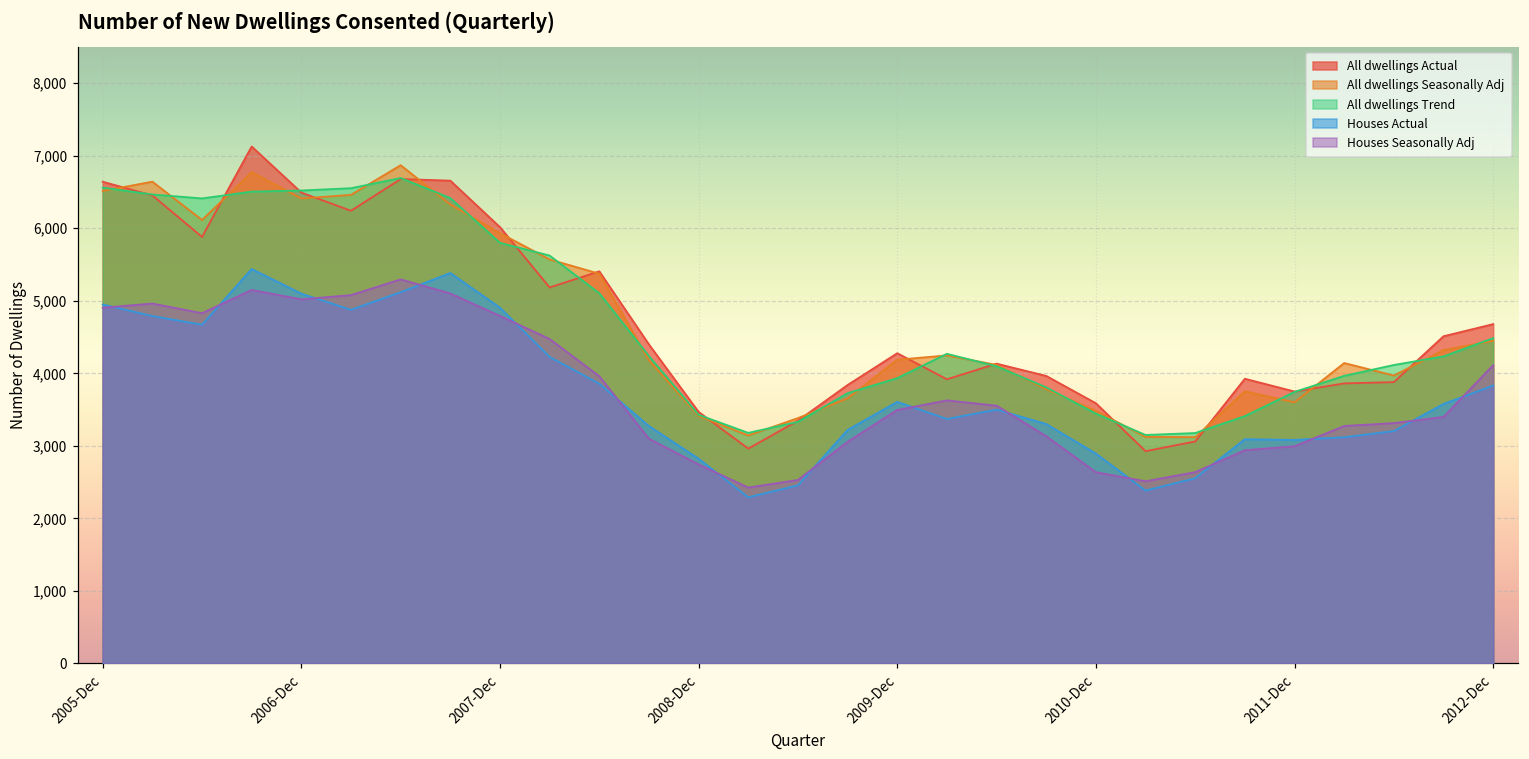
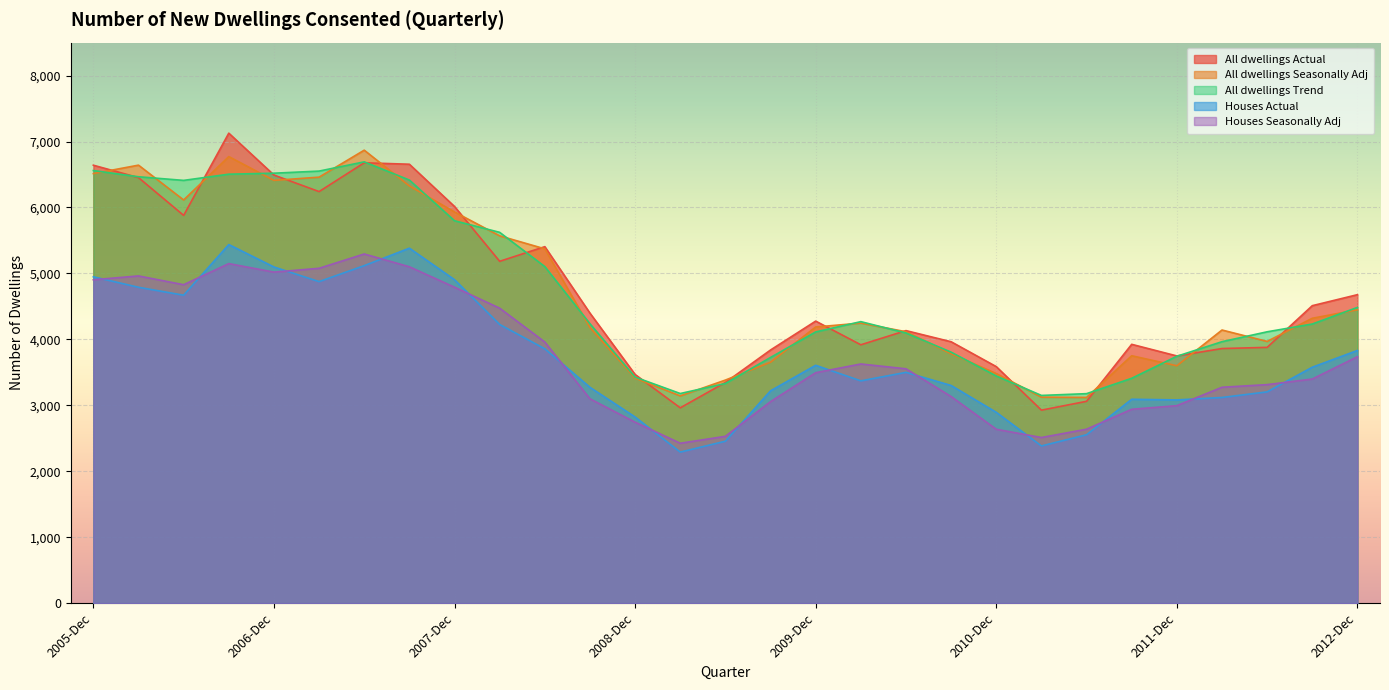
  {
    "All dwellings Trend": {
      "2005-Dec": "6,600",
      "2007-Dec": "5,800",
-     "2009-Dec": "3,900"
+     "2009-Dec": "4,100"
    },
    "Houses Actual": {
      "2005-Dec": "4,900",
      "2006-Dec": "5,100",
      "2007-Dec": "4,900",
      "2008-Dec": "2,800",
      "2009-Dec": "3,600",
      "2010-Dec": "2,900",
      "2011-Dec": "3,100",
      "2012-Dec": "3,800"
    },
    "Houses Seasonally Adj": {
      "2005-Dec": "4,900",
      "2006-Dec": "5,000",
      "2007-Dec": "4,800",
      "2008-Dec": "2,700",
      "2009-Dec": "3,500",
      "2010-Dec": "2,600",
      "2011-Dec": "3,000",
-     "2012-Dec": "4,100"
+     "2012-Dec": "3,700"
    }
  }
